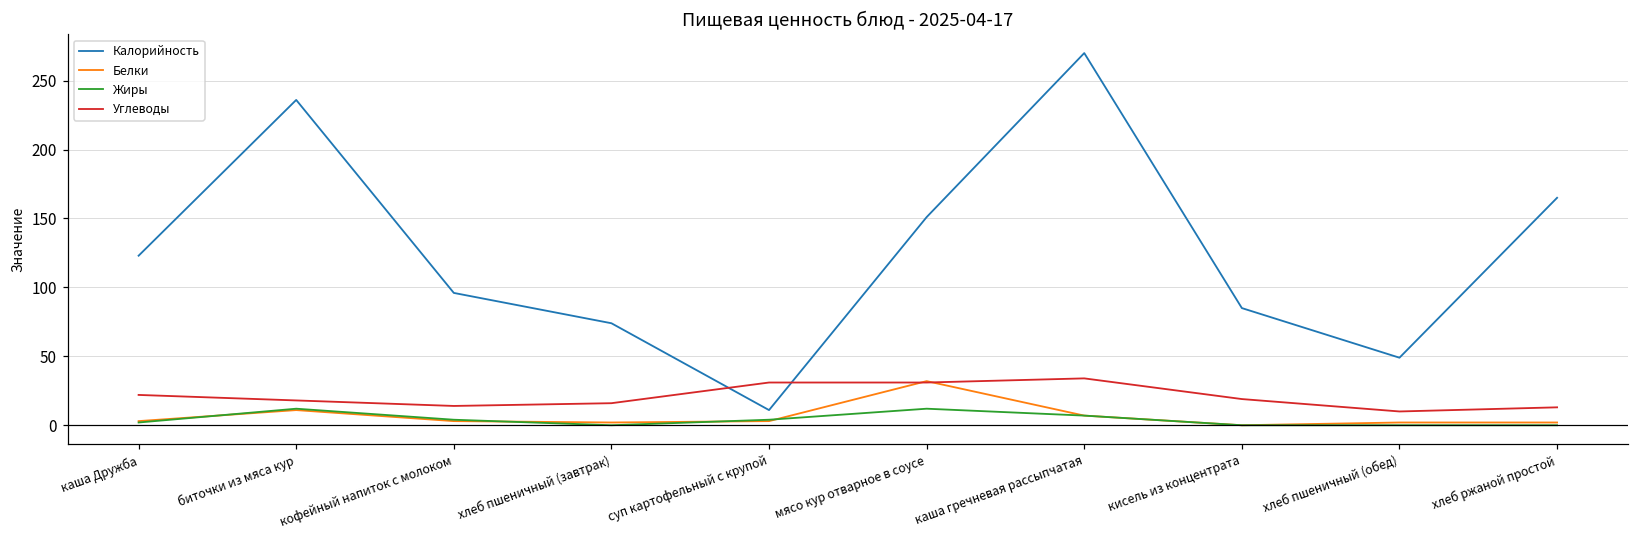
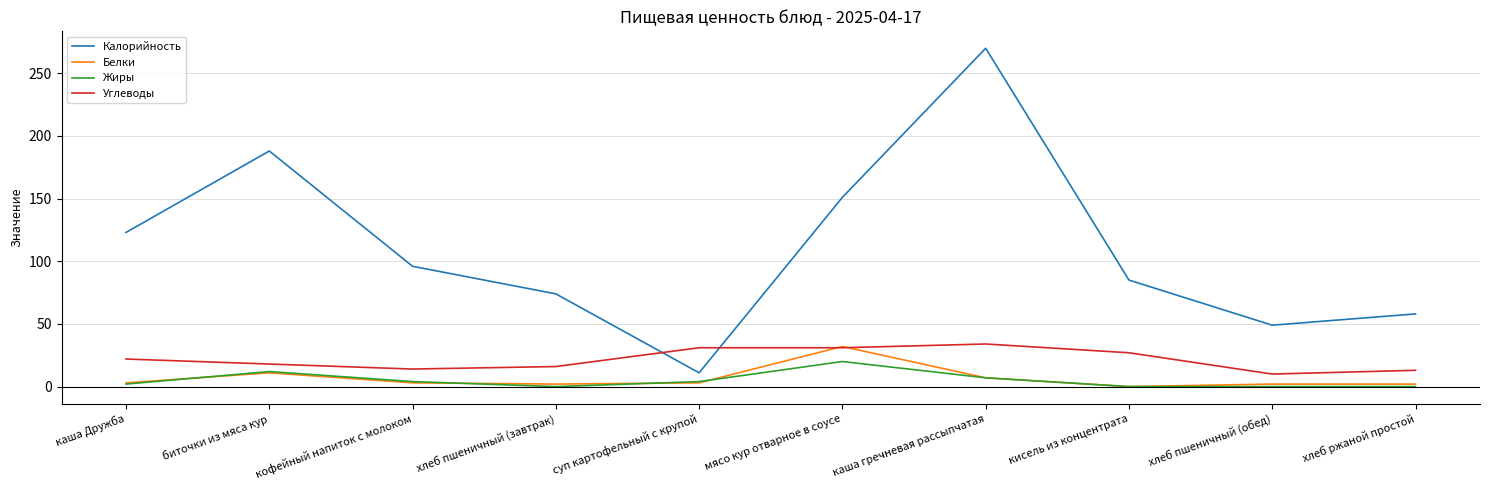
  {
    "Калорийность": {
      "каша Дружба": 123,
-     "биточки из мяса кур": 236,
+     "биточки из мяса кур": 188,
      "кофейный напиток с молоком": 96,
      "хлеб пшеничный (завтрак)": 74,
      "суп картофельный с крупой": 11,
      "мясо кур отварное в соусе": 151,
      "каша гречневая рассыпчатая": 270,
      "кисель из концентрата": 85,
      "хлеб пшеничный (обед)": 49,
-     "хлеб ржаной простой": 165
+     "хлеб ржаной простой": 58
    },
    "Жиры": {
-     "мясо кур отварное в соусе": 12
+     "мясо кур отварное в соусе": 20
    },
    "Углеводы": {
      "каша Дружба": 22,
      "биточки из мяса кур": 18,
      "кофейный напиток с молоком": 14,
      "хлеб пшеничный (завтрак)": 16,
      "суп картофельный с крупой": 31,
      "каша гречневая рассыпчатая": 34,
-     "кисель из концентрата": 19,
+     "кисель из концентрата": 27,
      "хлеб пшеничный (обед)": 10,
      "хлеб ржаной простой": 13
    }
  }
